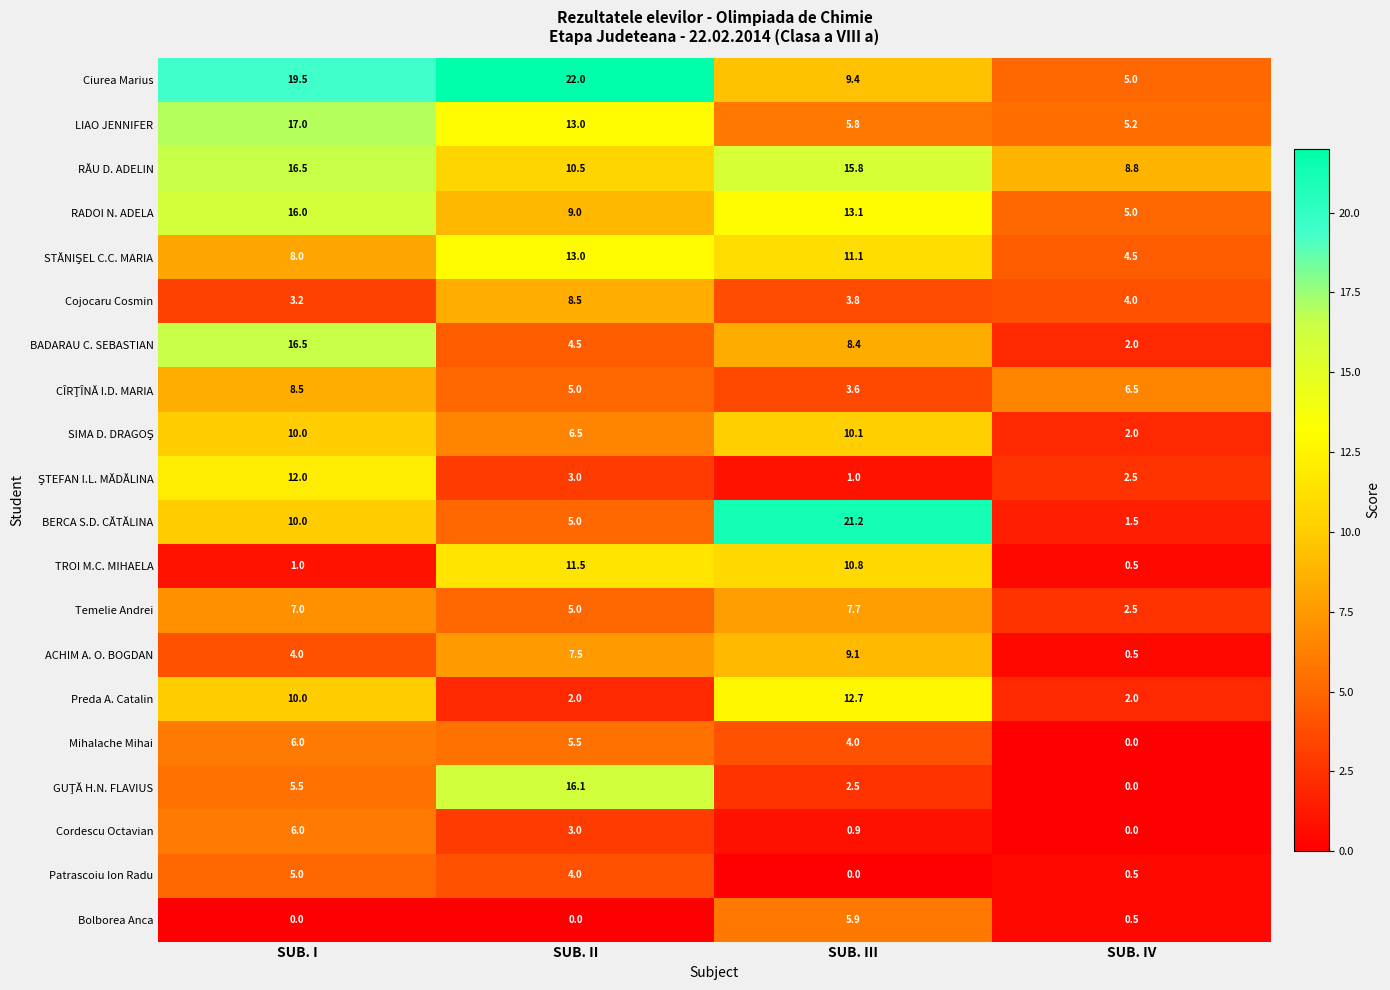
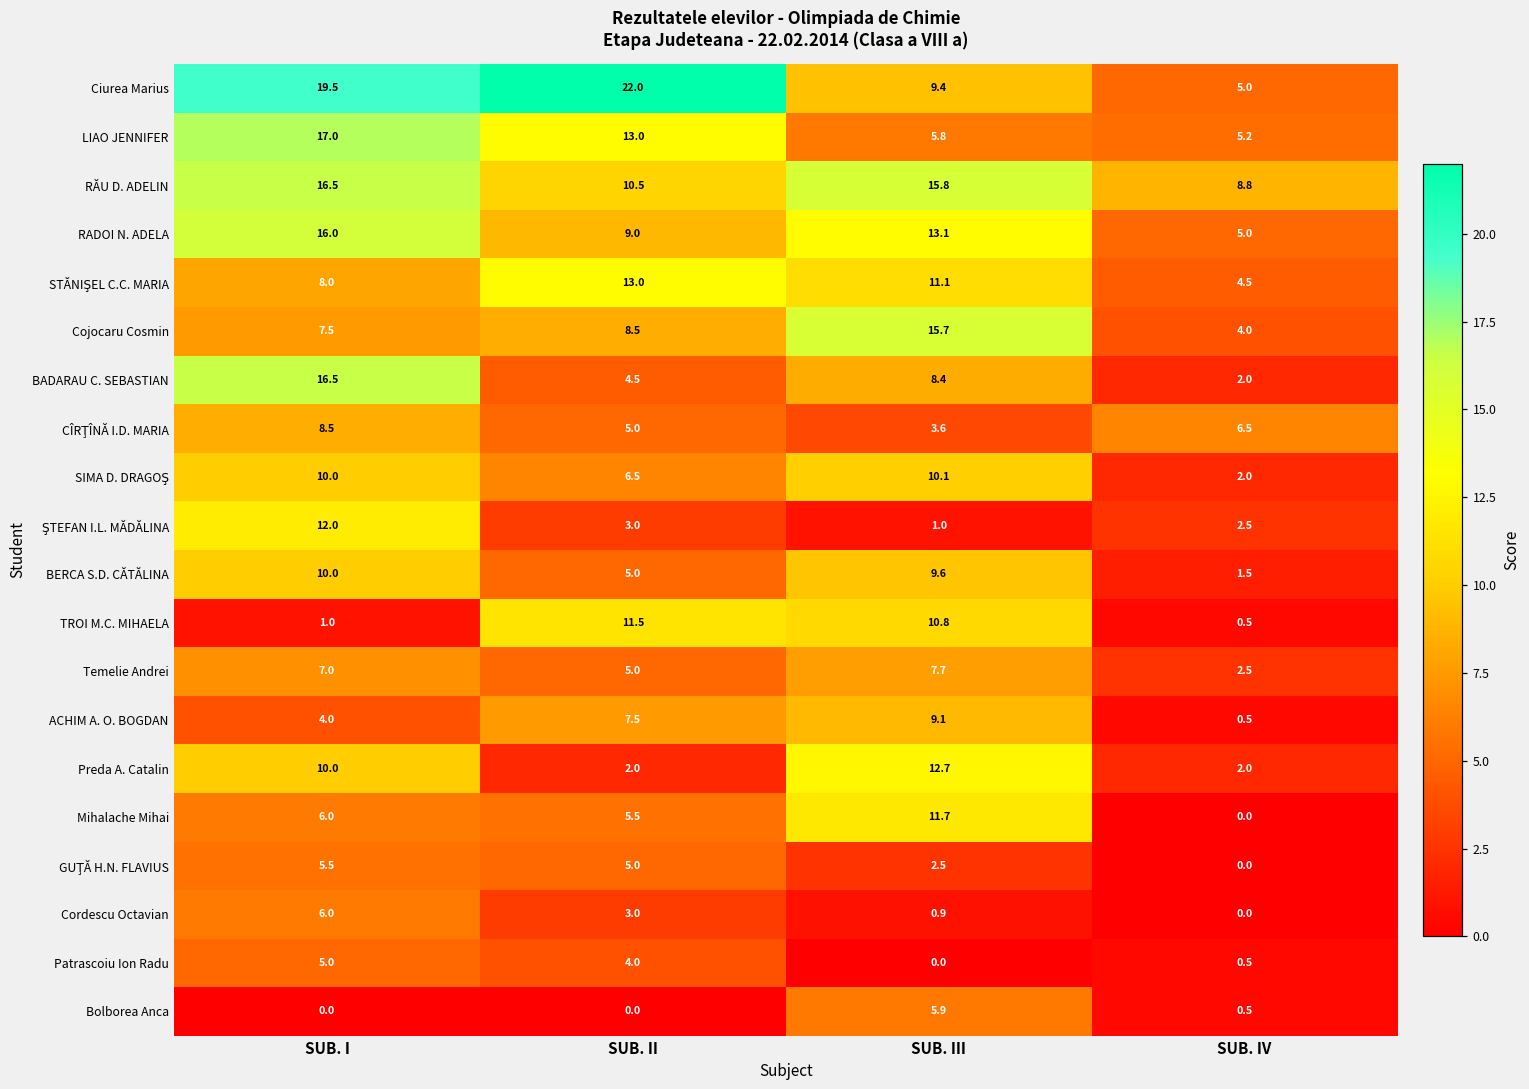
  {
    "Ciurea Marius": {
      "SUB. I": 19.5,
      "SUB. II": 22.0,
      "SUB. III": 9.4,
      "SUB. IV": 5.0
    },
    "LIAO JENNIFER": {
      "SUB. I": 17.0,
      "SUB. II": 13.0,
      "SUB. III": 5.8,
      "SUB. IV": 5.2
    },
    "RĂU D. ADELIN": {
      "SUB. I": 16.5,
      "SUB. II": 10.5,
      "SUB. III": 15.8,
      "SUB. IV": 8.8
    },
    "RADOI N. ADELA": {
      "SUB. I": 16.0,
      "SUB. II": 9.0,
      "SUB. III": 13.1,
      "SUB. IV": 5.0
    },
    "STĂNIŞEL C.C. MARIA": {
      "SUB. I": 8.0,
      "SUB. II": 13.0,
      "SUB. III": 11.1,
      "SUB. IV": 4.5
    },
    "Cojocaru Cosmin": {
-     "SUB. I": 3.2,
+     "SUB. I": 7.5,
      "SUB. II": 8.5,
-     "SUB. III": 3.8,
+     "SUB. III": 15.7,
      "SUB. IV": 4.0
    },
    "BADARAU C. SEBASTIAN": {
      "SUB. I": 16.5,
      "SUB. II": 4.5,
      "SUB. III": 8.4,
      "SUB. IV": 2.0
    },
    "CÎRŢÎNĂ I.D. MARIA": {
      "SUB. I": 8.5,
      "SUB. II": 5.0,
      "SUB. III": 3.6,
      "SUB. IV": 6.5
    },
    "SIMA D. DRAGOŞ": {
      "SUB. I": 10.0,
      "SUB. II": 6.5,
      "SUB. III": 10.1,
      "SUB. IV": 2.0
    },
    "ŞTEFAN I.L. MĂDĂLINA": {
      "SUB. I": 12.0,
      "SUB. II": 3.0,
      "SUB. III": 1.0,
      "SUB. IV": 2.5
    },
    "BERCA S.D. CĂTĂLINA": {
      "SUB. I": 10.0,
      "SUB. II": 5.0,
-     "SUB. III": 21.2,
+     "SUB. III": 9.6,
      "SUB. IV": 1.5
    },
    "TROI M.C. MIHAELA": {
      "SUB. I": 1.0,
      "SUB. II": 11.5,
      "SUB. III": 10.8,
      "SUB. IV": 0.5
    },
    "Temelie Andrei": {
      "SUB. I": 7.0,
      "SUB. II": 5.0,
      "SUB. III": 7.7,
      "SUB. IV": 2.5
    },
    "ACHIM A. O. BOGDAN": {
      "SUB. I": 4.0,
      "SUB. II": 7.5,
      "SUB. III": 9.1,
      "SUB. IV": 0.5
    },
    "Preda A. Catalin": {
      "SUB. I": 10.0,
      "SUB. II": 2.0,
      "SUB. III": 12.7,
      "SUB. IV": 2.0
    },
    "Mihalache Mihai": {
      "SUB. I": 6.0,
      "SUB. II": 5.5,
-     "SUB. III": 4.0,
+     "SUB. III": 11.7,
      "SUB. IV": 0.0
    },
    "GUŢĂ H.N. FLAVIUS": {
      "SUB. I": 5.5,
-     "SUB. II": 16.1,
+     "SUB. II": 5.0,
      "SUB. III": 2.5,
      "SUB. IV": 0.0
    },
    "Cordescu Octavian": {
      "SUB. I": 6.0,
      "SUB. II": 3.0,
      "SUB. III": 0.9,
      "SUB. IV": 0.0
    },
    "Patrascoiu Ion Radu": {
      "SUB. I": 5.0,
      "SUB. II": 4.0,
      "SUB. III": 0.0,
      "SUB. IV": 0.5
    },
    "Bolborea Anca": {
      "SUB. I": 0.0,
      "SUB. II": 0.0,
      "SUB. III": 5.9,
      "SUB. IV": 0.5
    }
  }
